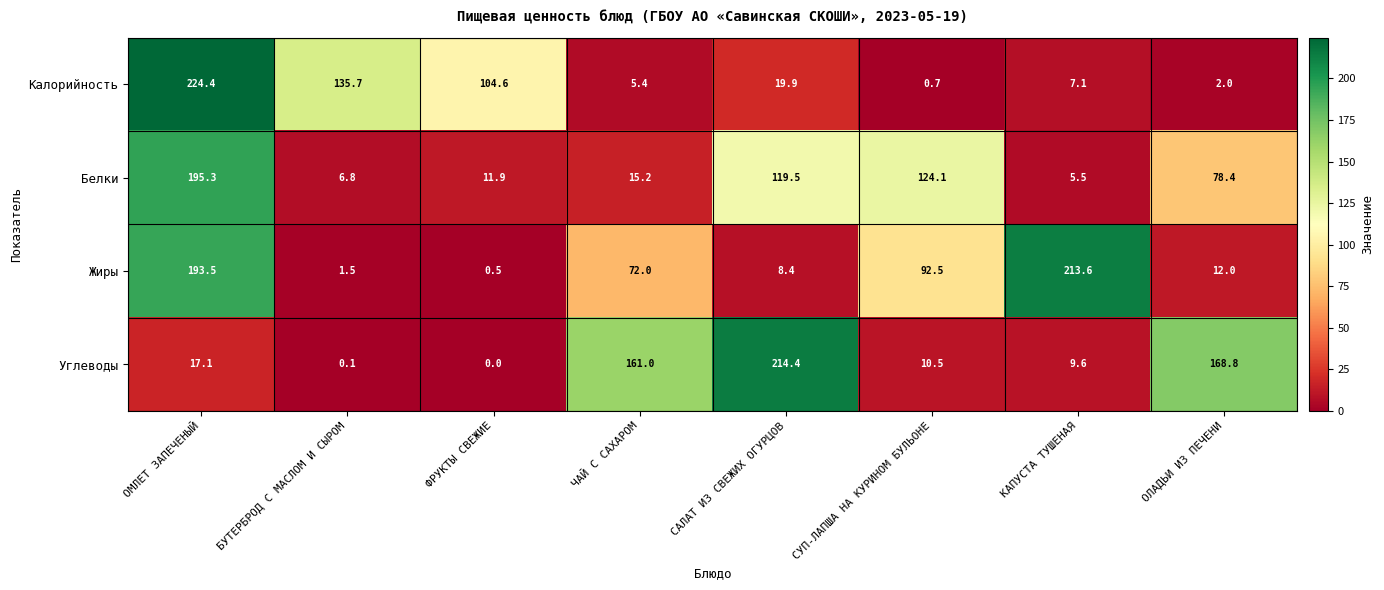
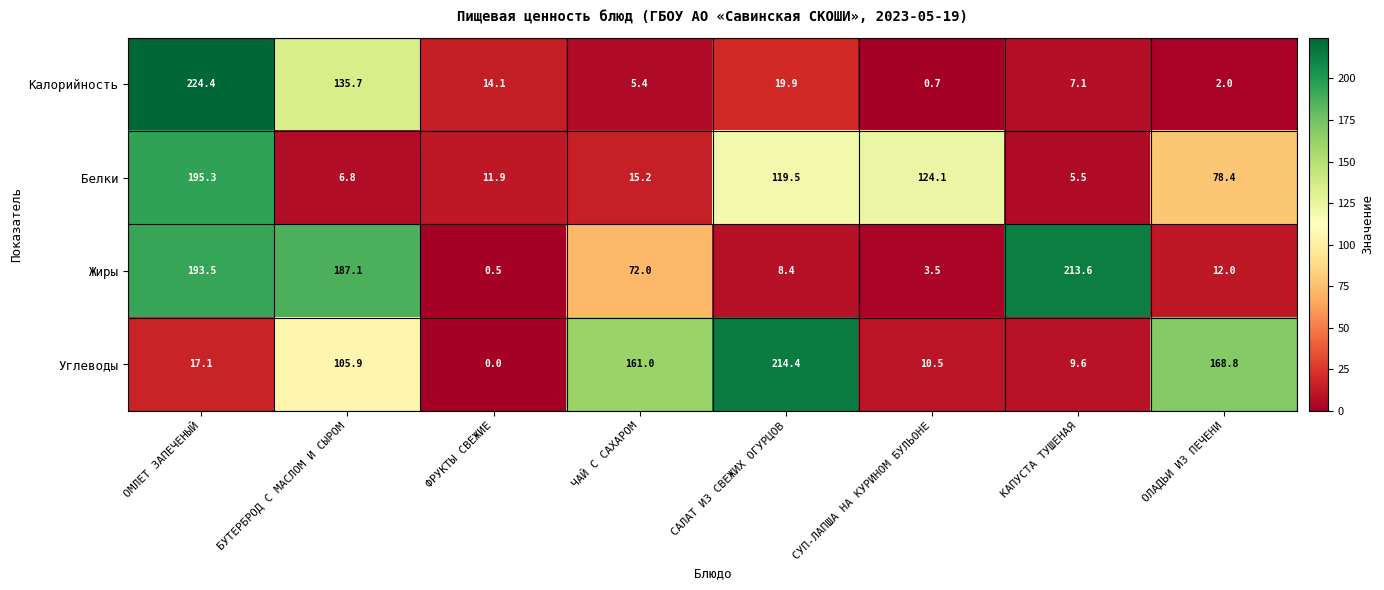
  {
    "Калорийность": {
      "ОМЛЕТ ЗАПЕЧЕНЫЙ": 224.4,
      "БУТЕРБРОД С МАСЛОМ И СЫРОМ": 135.7,
-     "ФРУКТЫ СВЕЖИЕ": 104.6,
+     "ФРУКТЫ СВЕЖИЕ": 14.1,
      "ЧАЙ С САХАРОМ": 5.4,
      "САЛАТ ИЗ СВЕЖИХ ОГУРЦОВ": 19.9,
      "СУП-ЛАПША НА КУРИНОМ БУЛЬОНЕ": 0.7,
      "КАПУСТА ТУШЕНАЯ": 7.1,
      "ОЛАДЬИ ИЗ ПЕЧЕНИ": 2.0
    },
    "Белки": {
      "ОМЛЕТ ЗАПЕЧЕНЫЙ": 195.3,
      "БУТЕРБРОД С МАСЛОМ И СЫРОМ": 6.8,
      "ФРУКТЫ СВЕЖИЕ": 11.9,
      "ЧАЙ С САХАРОМ": 15.2,
      "САЛАТ ИЗ СВЕЖИХ ОГУРЦОВ": 119.5,
      "СУП-ЛАПША НА КУРИНОМ БУЛЬОНЕ": 124.1,
      "КАПУСТА ТУШЕНАЯ": 5.5,
      "ОЛАДЬИ ИЗ ПЕЧЕНИ": 78.4
    },
    "Жиры": {
      "ОМЛЕТ ЗАПЕЧЕНЫЙ": 193.5,
-     "БУТЕРБРОД С МАСЛОМ И СЫРОМ": 1.5,
+     "БУТЕРБРОД С МАСЛОМ И СЫРОМ": 187.1,
      "ФРУКТЫ СВЕЖИЕ": 0.5,
      "ЧАЙ С САХАРОМ": 72.0,
      "САЛАТ ИЗ СВЕЖИХ ОГУРЦОВ": 8.4,
-     "СУП-ЛАПША НА КУРИНОМ БУЛЬОНЕ": 92.5,
+     "СУП-ЛАПША НА КУРИНОМ БУЛЬОНЕ": 3.5,
      "КАПУСТА ТУШЕНАЯ": 213.6,
      "ОЛАДЬИ ИЗ ПЕЧЕНИ": 12.0
    },
    "Углеводы": {
      "ОМЛЕТ ЗАПЕЧЕНЫЙ": 17.1,
-     "БУТЕРБРОД С МАСЛОМ И СЫРОМ": 0.1,
+     "БУТЕРБРОД С МАСЛОМ И СЫРОМ": 105.9,
      "ФРУКТЫ СВЕЖИЕ": 0.0,
      "ЧАЙ С САХАРОМ": 161.0,
      "САЛАТ ИЗ СВЕЖИХ ОГУРЦОВ": 214.4,
      "СУП-ЛАПША НА КУРИНОМ БУЛЬОНЕ": 10.5,
      "КАПУСТА ТУШЕНАЯ": 9.6,
      "ОЛАДЬИ ИЗ ПЕЧЕНИ": 168.8
    }
  }
